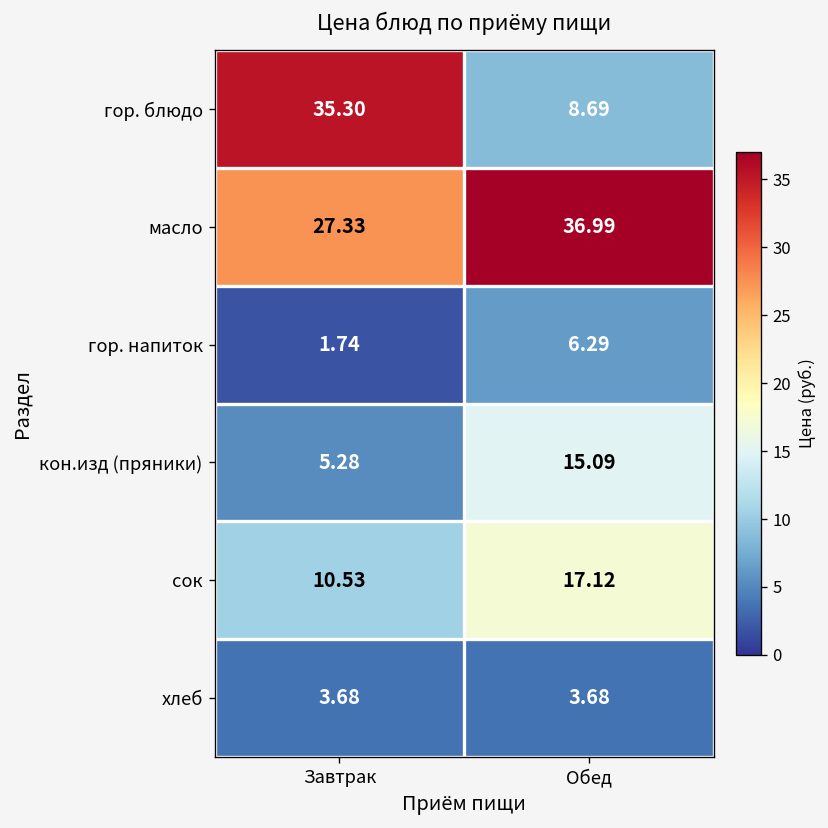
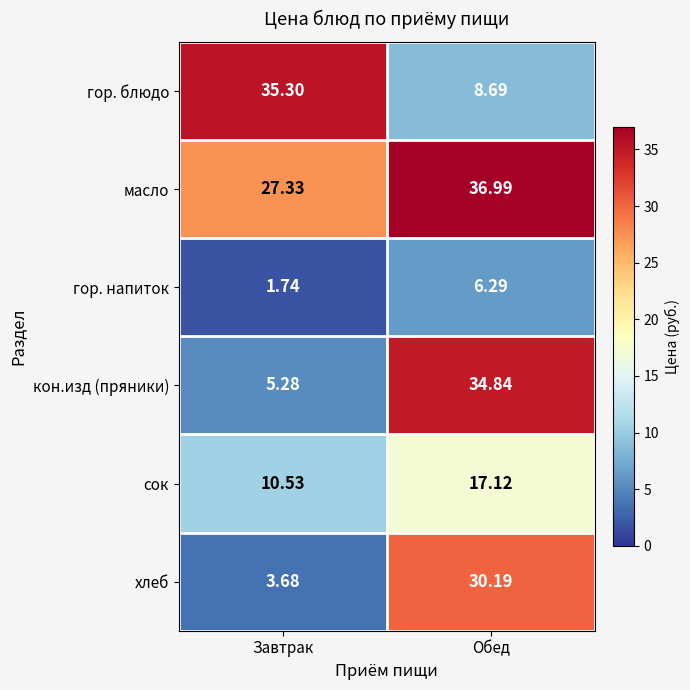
  {
    "гор. блюдо": {
      "Завтрак": 35.30,
      "Обед": 8.69
    },
    "масло": {
      "Завтрак": 27.33,
      "Обед": 36.99
    },
    "гор. напиток": {
      "Завтрак": 1.74,
      "Обед": 6.29
    },
    "кон.изд (пряники)": {
      "Завтрак": 5.28,
-     "Обед": 15.09
+     "Обед": 34.84
    },
    "сок": {
      "Завтрак": 10.53,
      "Обед": 17.12
    },
    "хлеб": {
      "Завтрак": 3.68,
-     "Обед": 3.68
+     "Обед": 30.19
    }
  }
